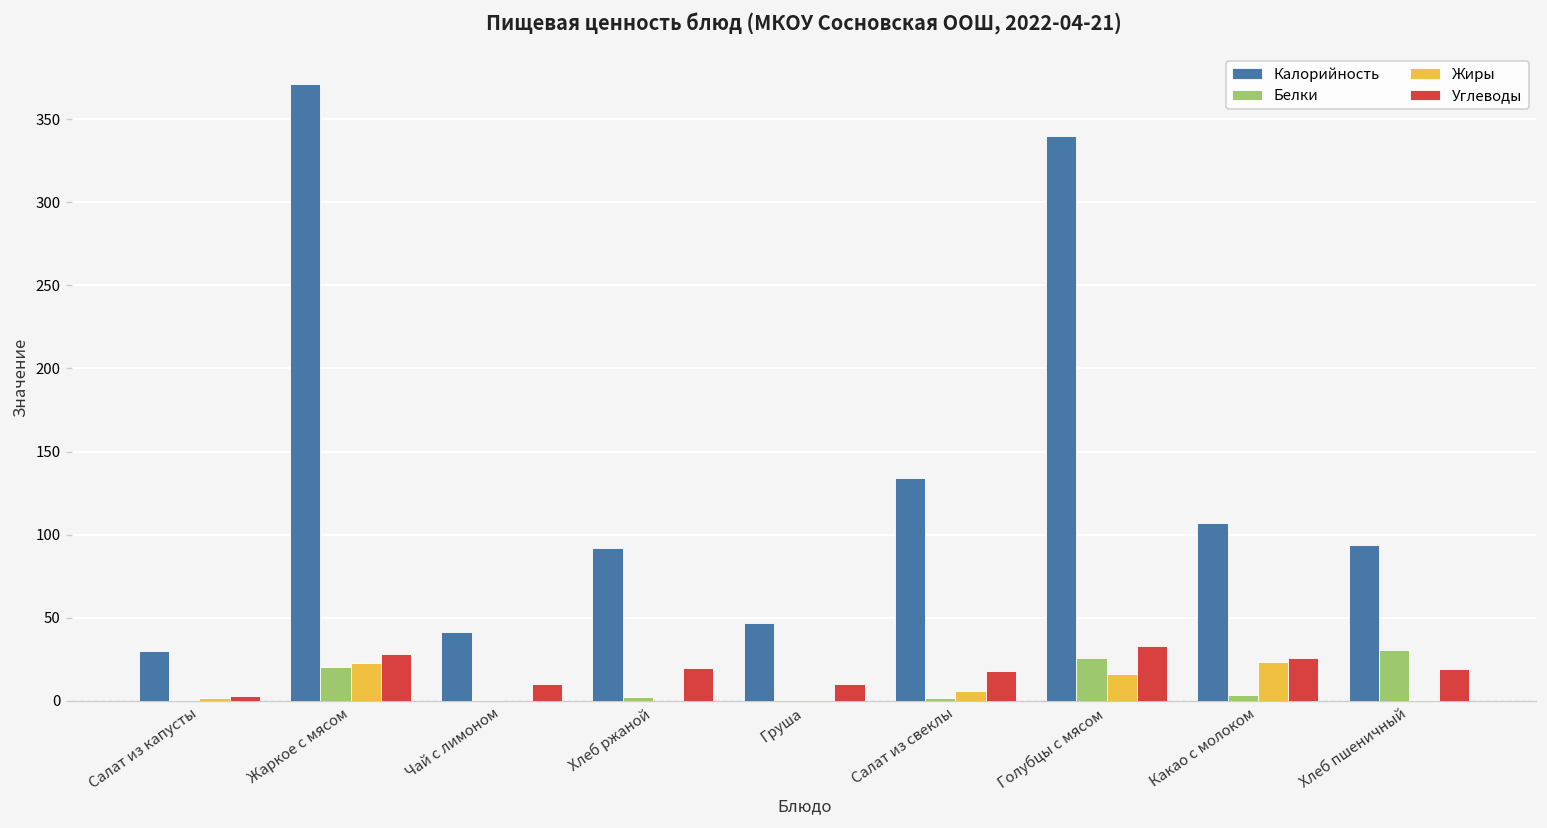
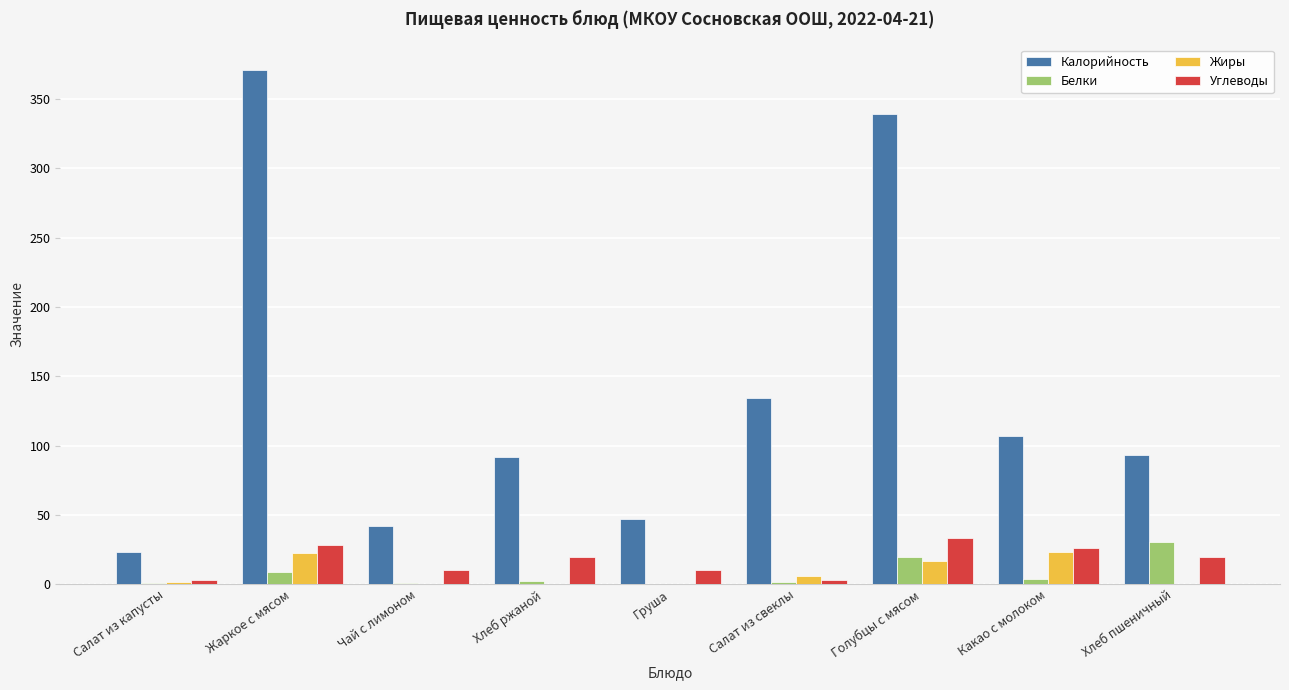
  {
    "Калорийность": {
-     "Салат из капусты": 30,
+     "Салат из капусты": 23,
      "Жаркое с мясом": 371,
      "Чай с лимоном": 42,
      "Хлеб ржаной": 92,
      "Груша": 47,
      "Салат из свеклы": 134,
      "Голубцы с мясом": 340,
      "Какао с молоком": 107,
      "Хлеб пшеничный": 94
    },
    "Белки": {
-     "Жаркое с мясом": 20,
+     "Жаркое с мясом": 9,
      "Хлеб ржаной": 2,
      "Салат из свеклы": 2,
-     "Голубцы с мясом": 26,
+     "Голубцы с мясом": 20,
      "Какао с молоком": 4,
      "Хлеб пшеничный": 30
    },
    "Жиры": {
      "Жаркое с мясом": 23,
      "Чай с лимоном": 0,
      "Хлеб ржаной": 0,
      "Салат из свеклы": 6,
      "Голубцы с мясом": 16,
      "Какао с молоком": 23
    },
    "Углеводы": {
      "Салат из капусты": 3,
      "Жаркое с мясом": 28,
      "Чай с лимоном": 10,
      "Хлеб ржаной": 20,
      "Груша": 10,
-     "Салат из свеклы": 18,
+     "Салат из свеклы": 3,
      "Голубцы с мясом": 33,
      "Какао с молоком": 26,
      "Хлеб пшеничный": 19
    }
  }
